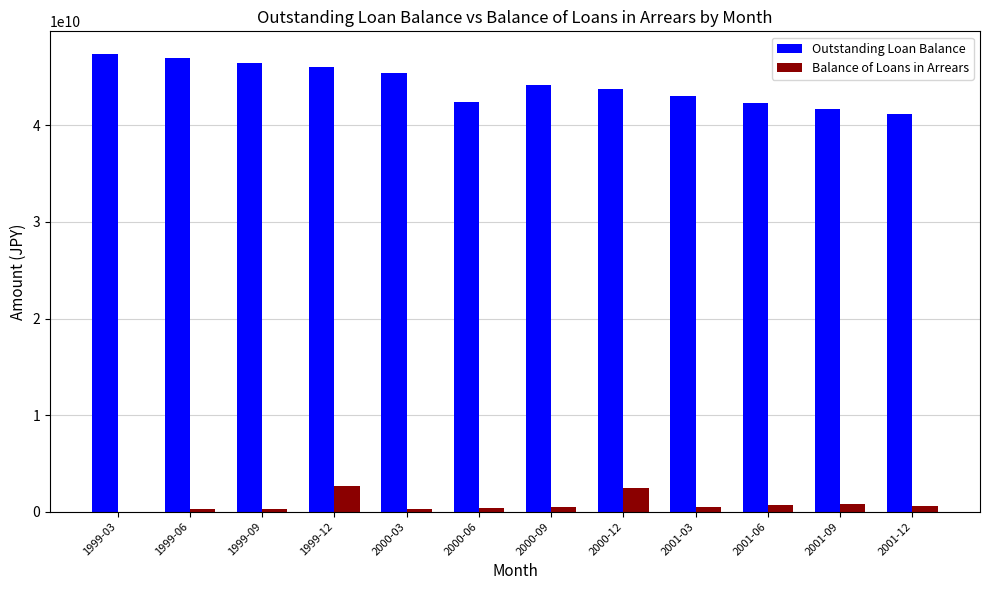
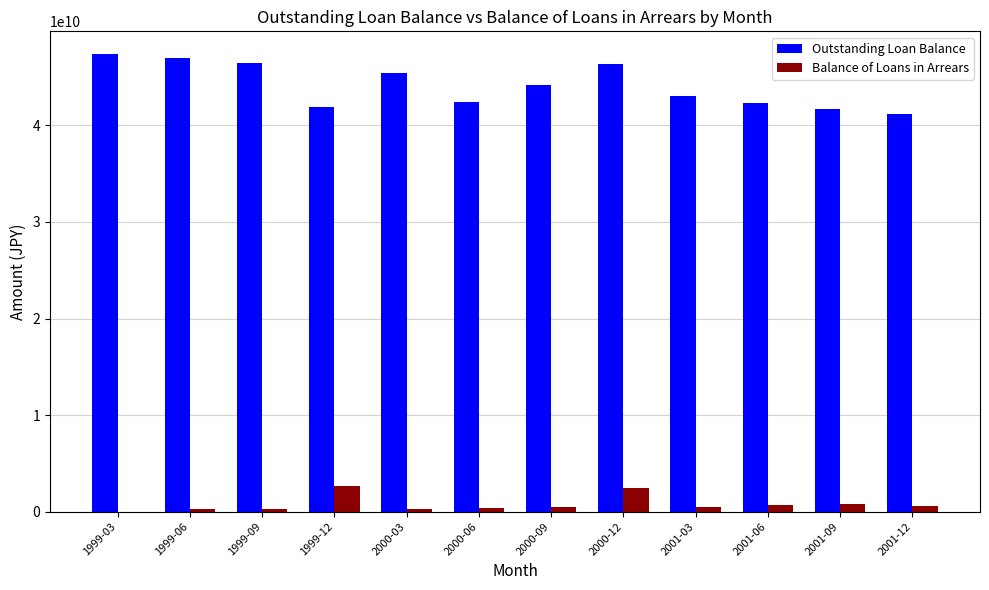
  {
    "Outstanding Loan Balance": {
      "1999-03": 47000000000,
      "1999-06": 47000000000,
      "1999-09": 46000000000,
-     "1999-12": 46000000000,
+     "1999-12": 42000000000,
      "2000-03": 45000000000,
      "2000-06": 42000000000,
      "2000-09": 44000000000,
-     "2000-12": 44000000000,
+     "2000-12": 46000000000,
      "2001-03": 43000000000,
      "2001-06": 42000000000,
      "2001-09": 42000000000,
      "2001-12": 41000000000
    },
    "Balance of Loans in Arrears": {
      "1999-03": 0,
      "1999-09": 0,
      "1999-12": 3000000000,
      "2000-03": 0,
      "2000-06": 0,
      "2000-09": 0,
      "2000-12": 2000000000,
      "2001-03": 1000000000,
      "2001-06": 1000000000,
      "2001-09": 1000000000,
      "2001-12": 1000000000
    }
  }
